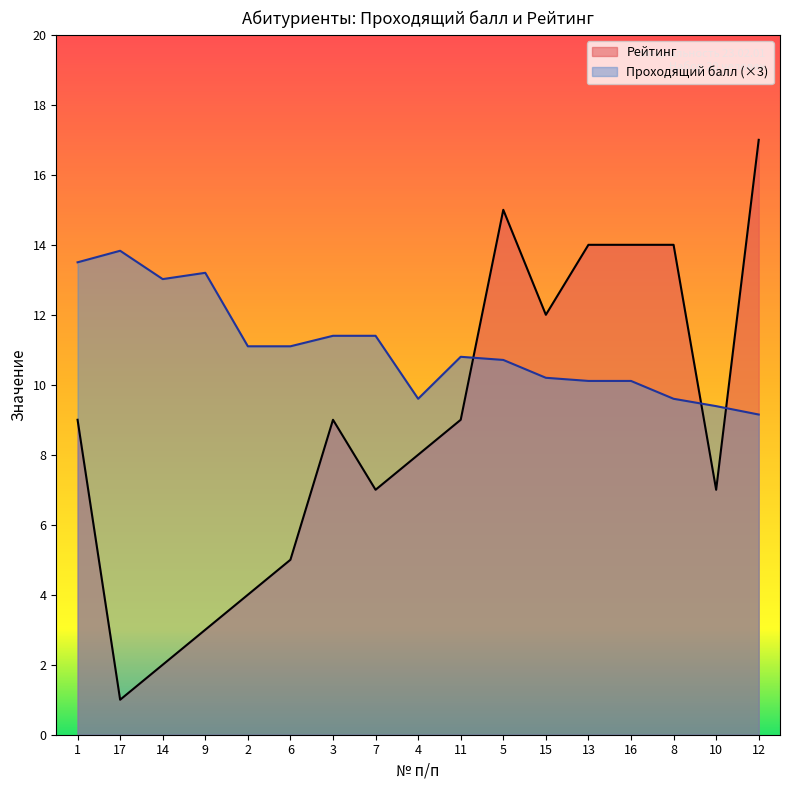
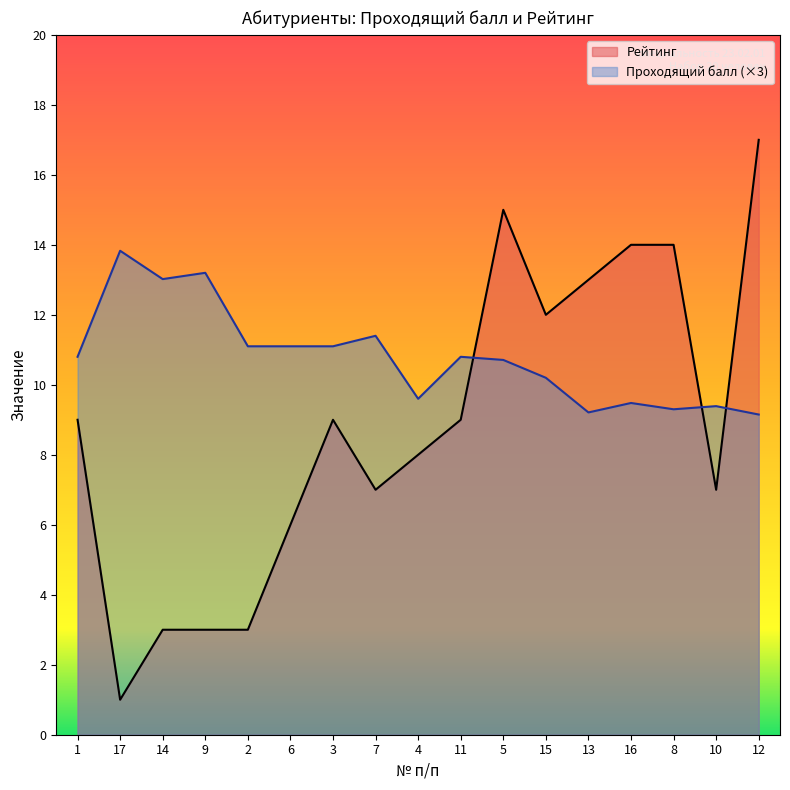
  {
    "Рейтинг": {
      "1": 9,
      "17": 1,
-     "14": 2,
+     "14": 3,
      "9": 3,
-     "2": 4,
-     "6": 5,
+     "2": 3,
+     "6": 6,
      "3": 9,
      "7": 7,
      "4": 8,
      "11": 9,
      "5": 15,
      "15": 12,
-     "13": 14,
+     "13": 13,
      "16": 14,
      "8": 14,
      "10": 7,
      "12": 17
    },
    "Проходящий балл (×3)": {
-     "1": 13.5,
+     "1": 10.8,
      "17": 13.8,
      "14": 13.0,
      "9": 13.2,
      "2": 11.1,
      "6": 11.1,
-     "3": 11.4,
+     "3": 11.1,
      "7": 11.4,
      "4": 9.6,
      "11": 10.8,
      "5": 10.7,
      "15": 10.2,
-     "13": 10.1,
-     "16": 10.1,
-     "8": 9.6,
+     "13": 9.2,
+     "16": 9.5,
+     "8": 9.3,
      "10": 9.4,
      "12": 9.1
    }
  }
